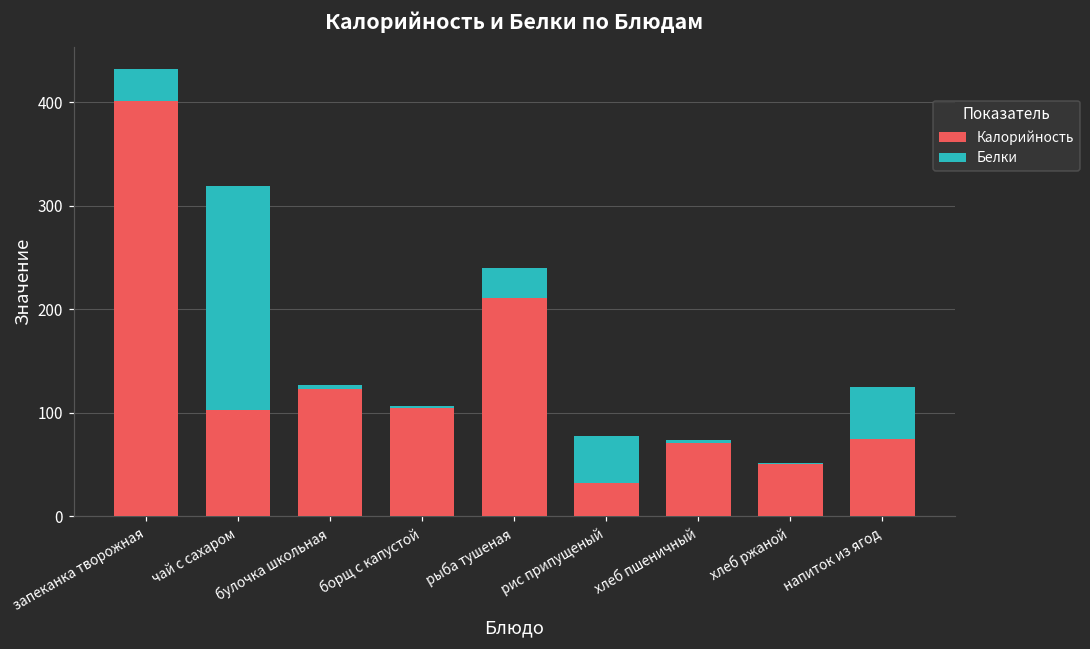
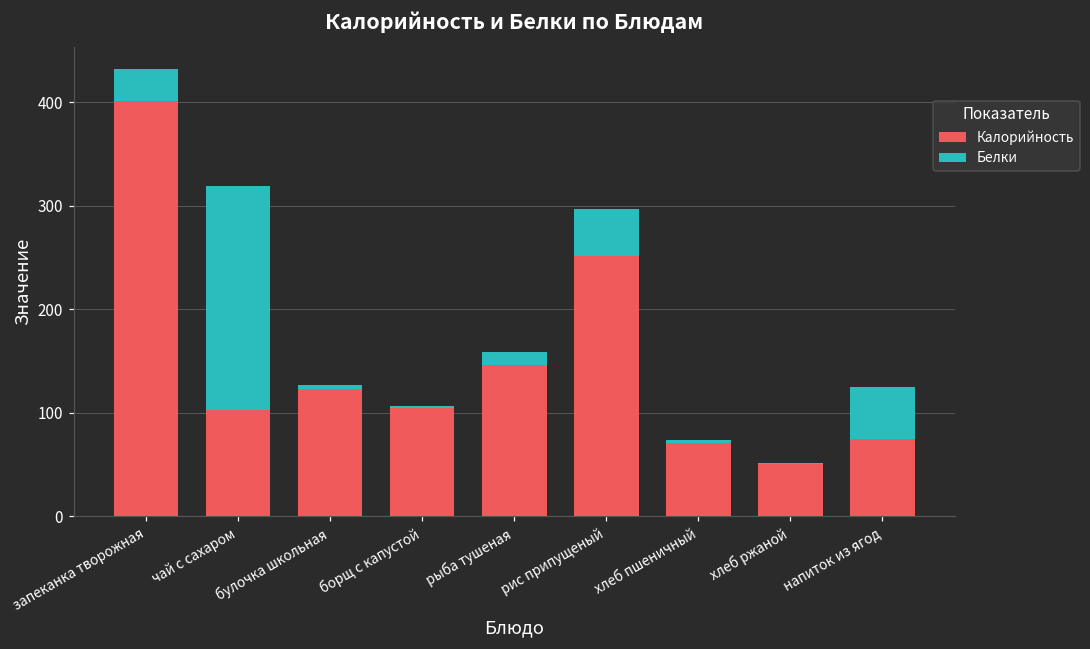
  {
    "Калорийность": {
      "запеканка творожная": 400,
      "чай с сахаром": 100,
      "булочка школьная": 120,
      "борщ с капустой": 110,
-     "рыба тушеная": 210,
-     "рис припущеный": 30,
+     "рыба тушеная": 150,
+     "рис припущеный": 250,
      "хлеб пшеничный": 70,
      "хлеб ржаной": 50,
      "напиток из ягод": 80
    },
    "Белки": {
      "запеканка творожная": 30,
      "чай с сахаром": 220,
      "булочка школьная": 0,
-     "рыба тушеная": 30,
+     "рыба тушеная": 10,
      "рис припущеный": 50,
      "напиток из ягод": 50
    }
  }
